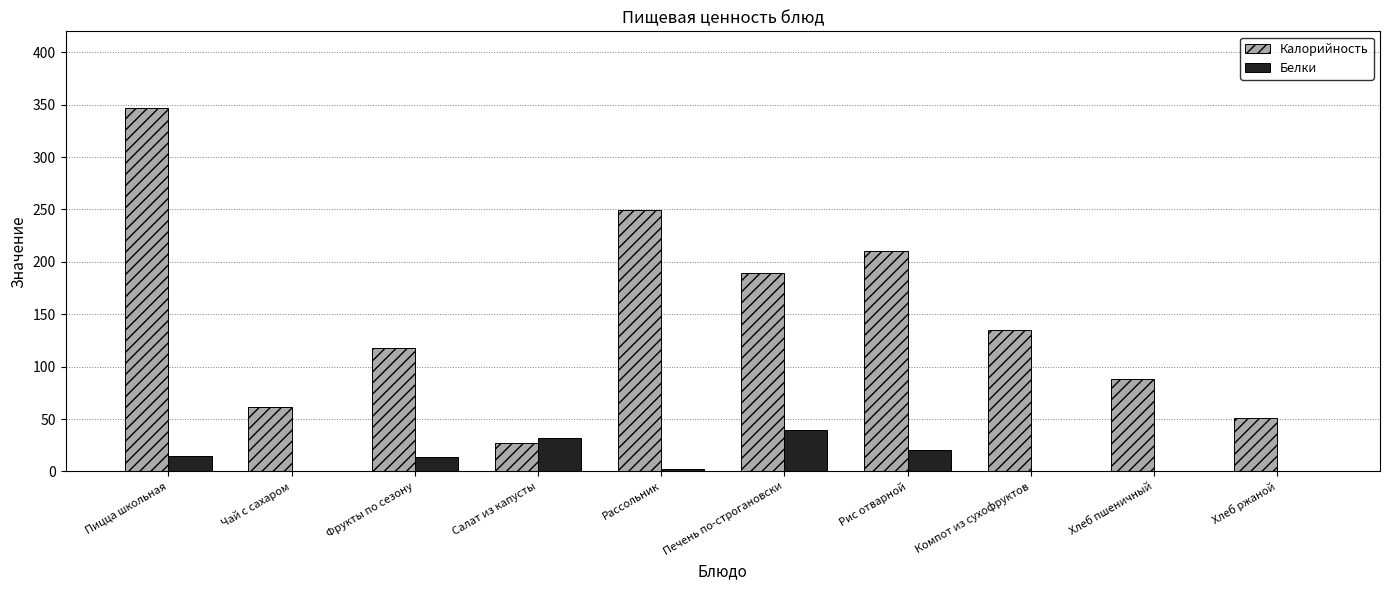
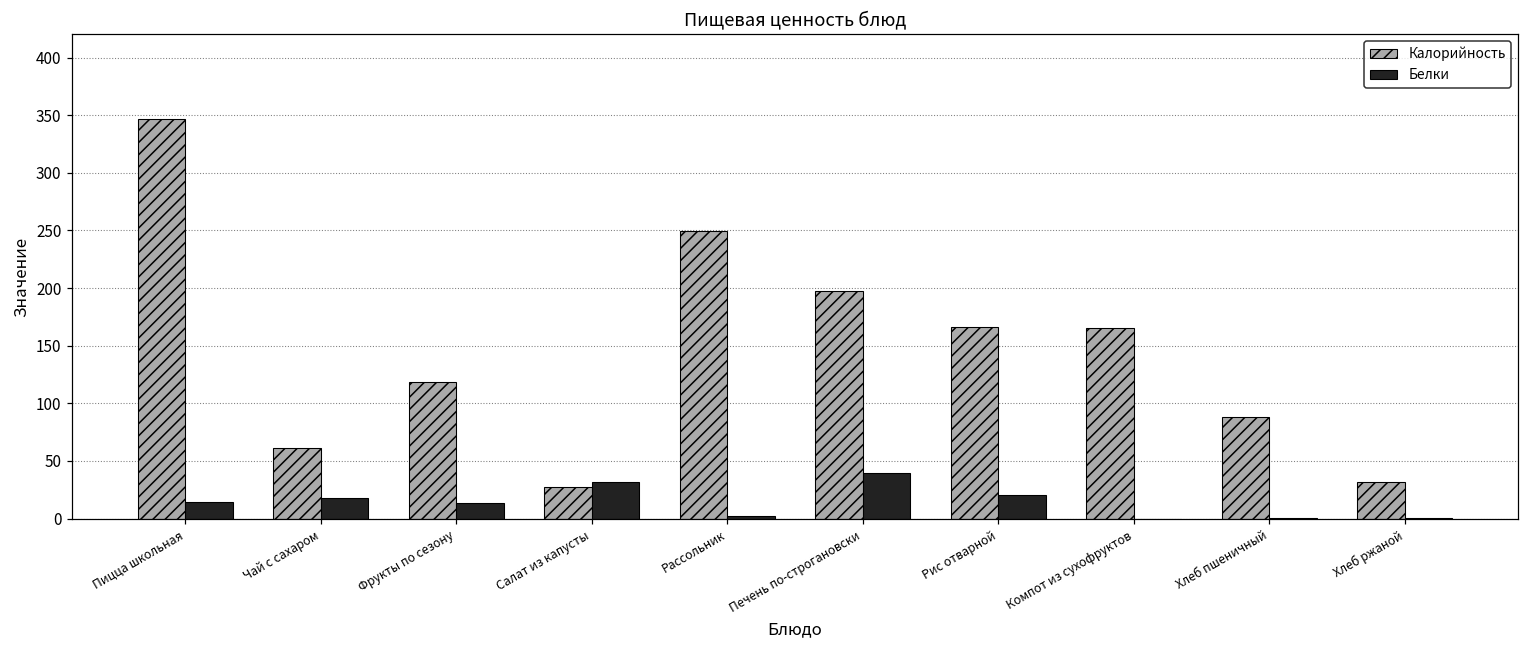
  {
    "Калорийность": {
      "Пицца школьная": 347,
      "Чай с сахаром": 61,
      "Фрукты по сезону": 118,
      "Салат из капусты": 28,
      "Рассольник": 250,
-     "Печень по-строгановски": 190,
-     "Рис отварной": 210,
-     "Компот из сухофруктов": 135,
+     "Печень по-строгановски": 198,
+     "Рис отварной": 166,
+     "Компот из сухофруктов": 166,
      "Хлеб пшеничный": 88,
-     "Хлеб ржаной": 51
+     "Хлеб ржаной": 32
    },
    "Белки": {
      "Пицца школьная": 14,
-     "Чай с сахаром": 0,
+     "Чай с сахаром": 18,
      "Фрукты по сезону": 14,
      "Салат из капусты": 32,
      "Печень по-строгановски": 40,
      "Рис отварной": 20
    }
  }
